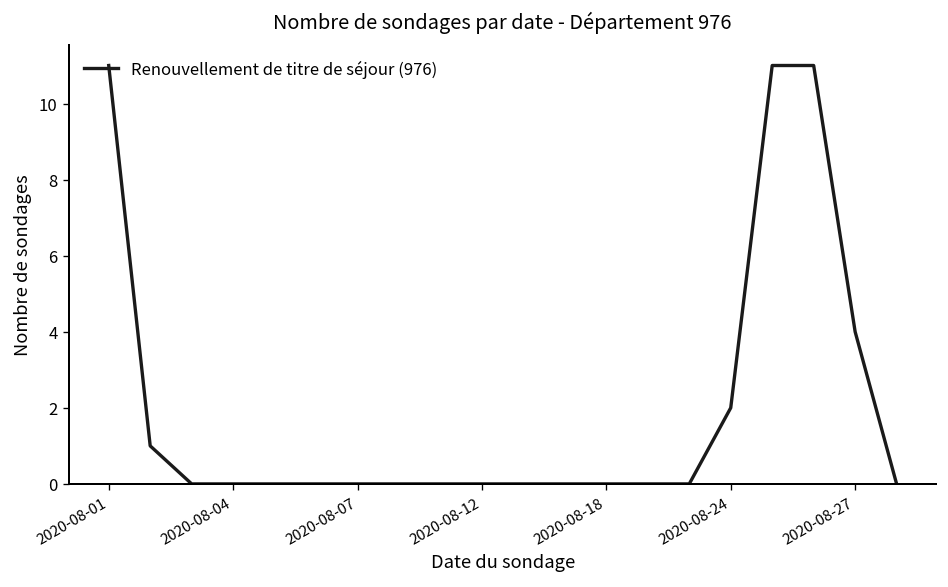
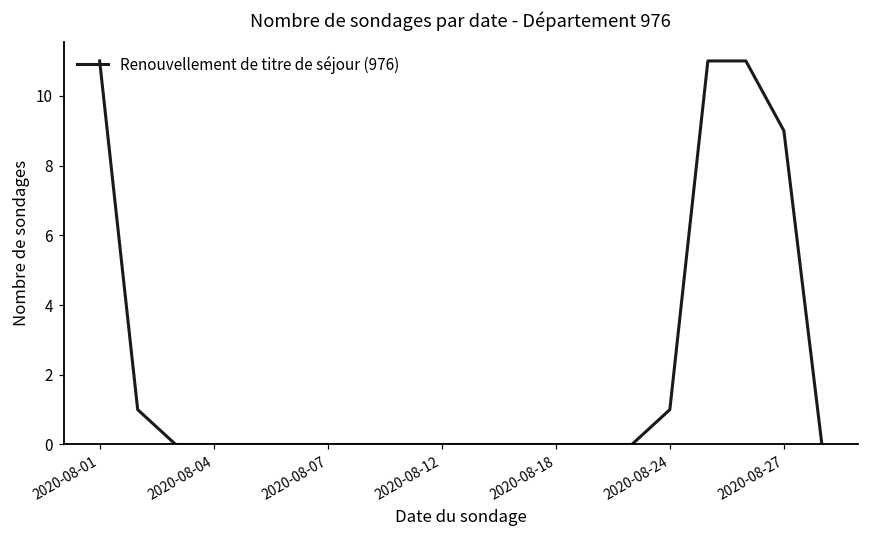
  {
    "2020-08-01": 11,
    "2020-08-04": 0,
    "2020-08-07": 0,
    "2020-08-12": 0,
    "2020-08-18": 0,
-   "2020-08-24": 2,
-   "2020-08-27": 4
+   "2020-08-24": 1,
+   "2020-08-27": 9
  }
